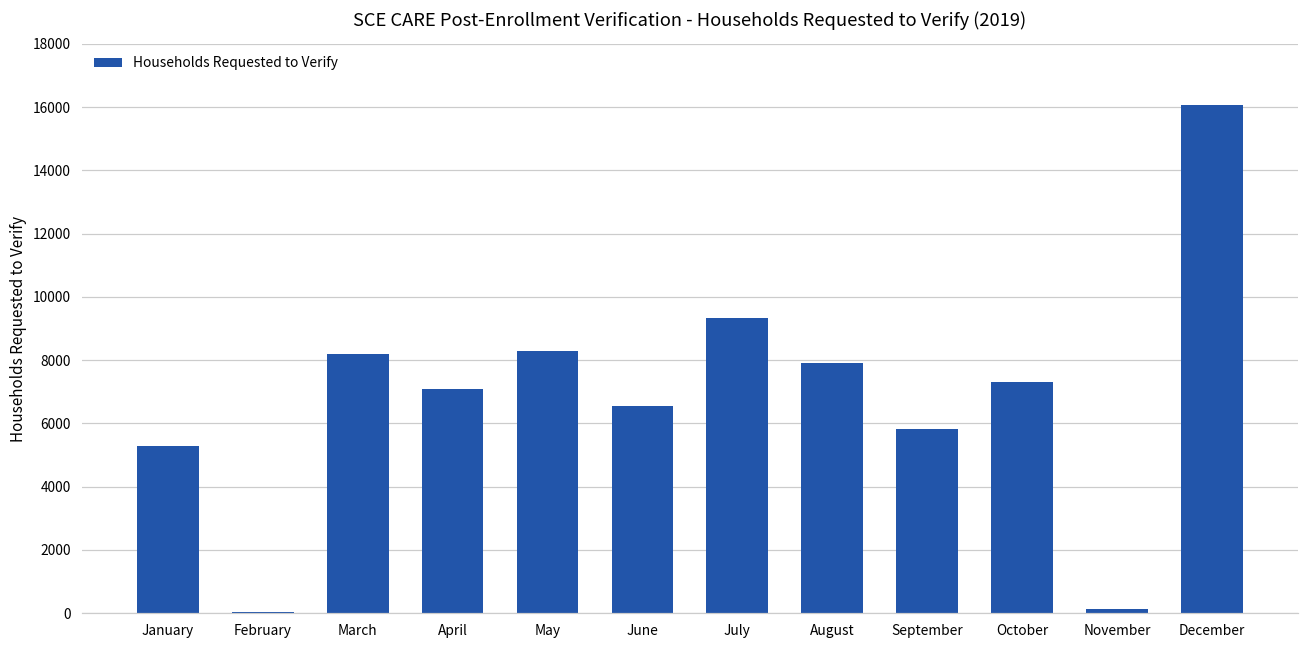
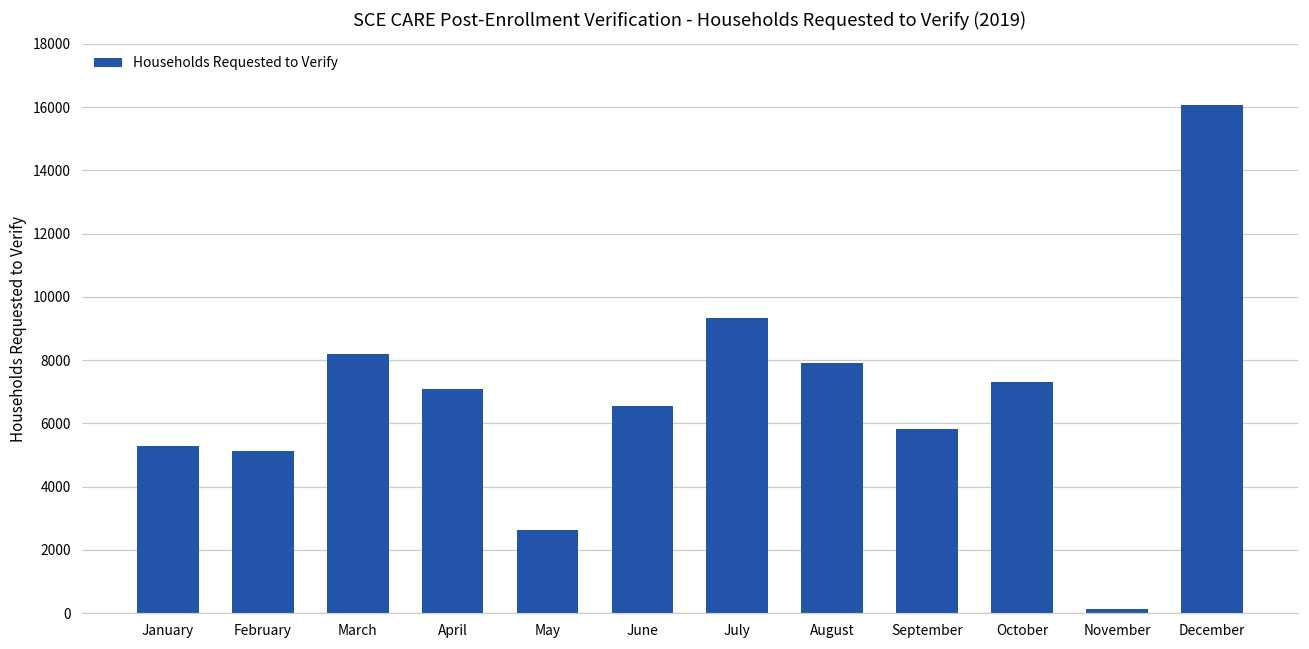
  {
    "January": 5300,
-   "February": 0,
+   "February": 5100,
    "March": 8200,
    "April": 7100,
-   "May": 8300,
+   "May": 2600,
    "June": 6600,
    "July": 9300,
    "August": 7900,
    "September": 5800,
    "October": 7300,
    "November": 100,
    "December": 16100
  }
